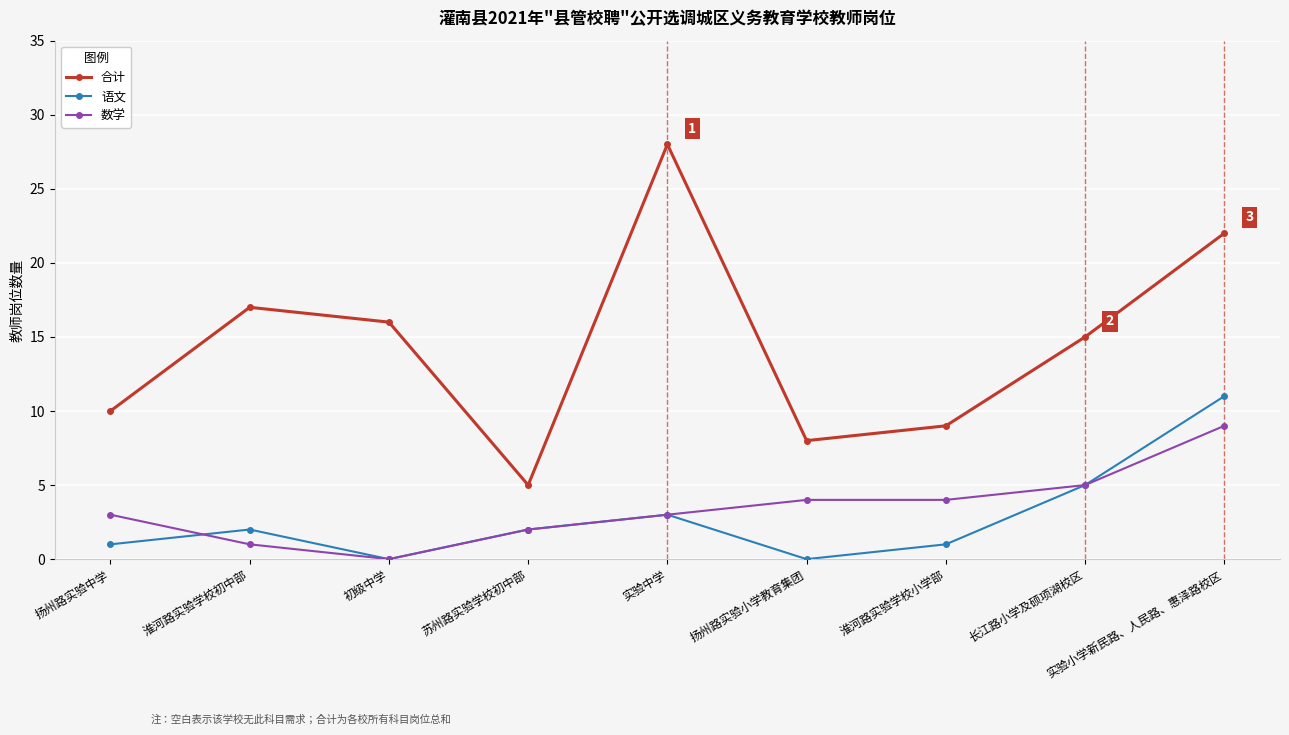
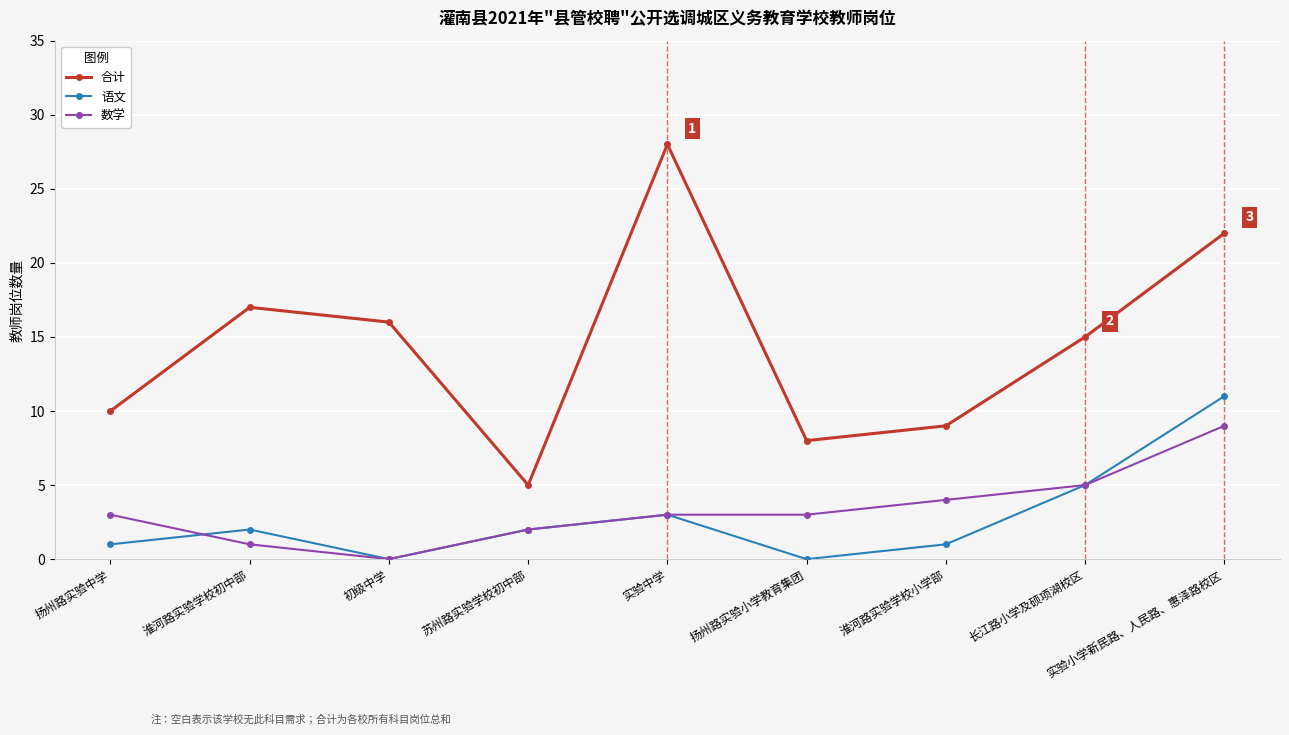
  {
    "合计": {
      "扬州路实验中学": 10,
      "淮河路实验学校初中部": 17,
      "初级中学": 16,
      "苏州路实验学校初中部": 5,
      "扬州路实验小学教育集团": 8,
      "淮河路实验学校小学部": 9
    },
    "语文": {
      "扬州路实验中学": 1,
      "淮河路实验学校初中部": 2,
      "扬州路实验小学教育集团": 0,
      "淮河路实验学校小学部": 1,
      "实验小学新民路、人民路、惠泽路校区": 11
    },
    "数学": {
      "扬州路实验中学": 3,
      "淮河路实验学校初中部": 1,
-     "扬州路实验小学教育集团": 4,
+     "扬州路实验小学教育集团": 3,
      "淮河路实验学校小学部": 4,
      "实验小学新民路、人民路、惠泽路校区": 9
    }
  }
